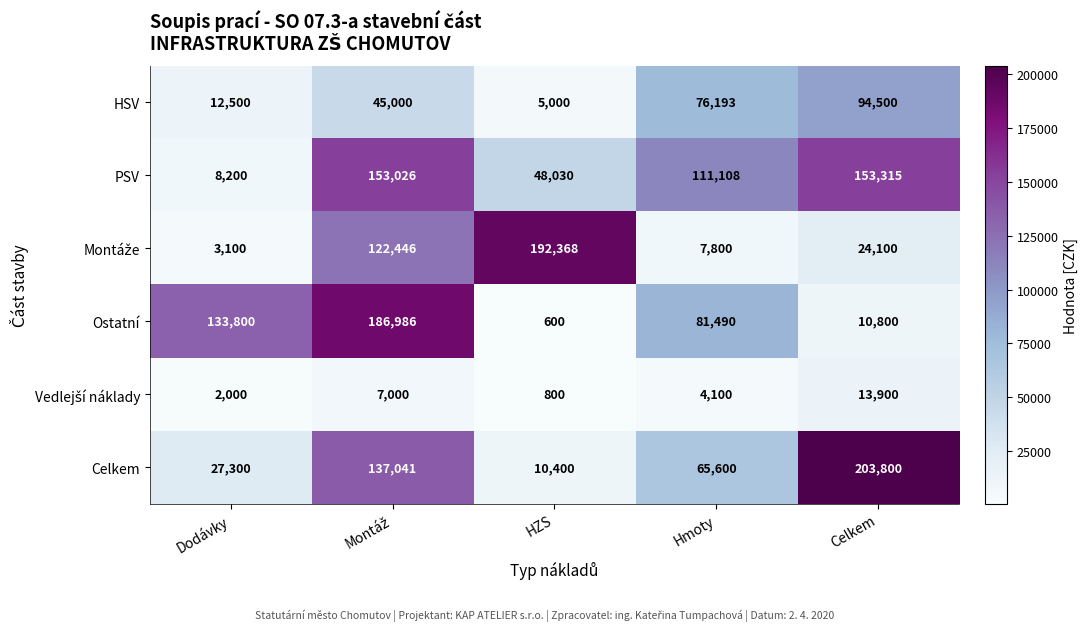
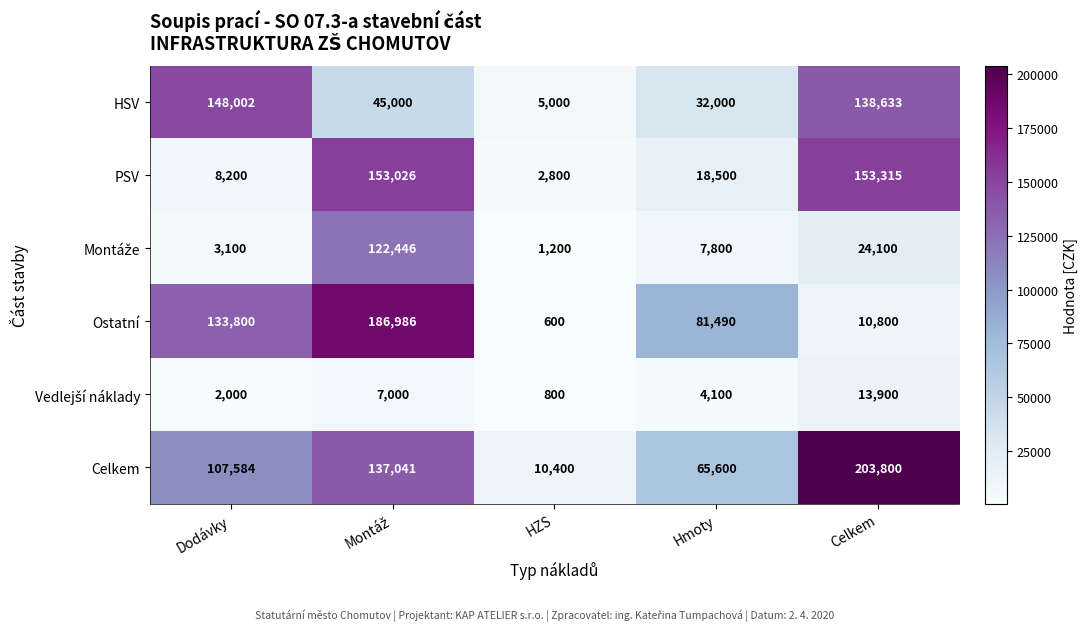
  {
    "HSV": {
-     "Dodávky": "12,500",
+     "Dodávky": "148,002",
      "Montáž": "45,000",
      "HZS": "5,000",
-     "Hmoty": "76,193",
-     "Celkem": "94,500"
+     "Hmoty": "32,000",
+     "Celkem": "138,633"
    },
    "PSV": {
      "Dodávky": "8,200",
      "Montáž": "153,026",
-     "HZS": "48,030",
-     "Hmoty": "111,108",
+     "HZS": "2,800",
+     "Hmoty": "18,500",
      "Celkem": "153,315"
    },
    "Montáže": {
      "Dodávky": "3,100",
      "Montáž": "122,446",
-     "HZS": "192,368",
+     "HZS": "1,200",
      "Hmoty": "7,800",
      "Celkem": "24,100"
    },
    "Ostatní": {
      "Dodávky": "133,800",
      "Montáž": "186,986",
      "HZS": "600",
      "Hmoty": "81,490",
      "Celkem": "10,800"
    },
    "Vedlejší náklady": {
      "Dodávky": "2,000",
      "Montáž": "7,000",
      "HZS": "800",
      "Hmoty": "4,100",
      "Celkem": "13,900"
    },
    "Celkem": {
-     "Dodávky": "27,300",
+     "Dodávky": "107,584",
      "Montáž": "137,041",
      "HZS": "10,400",
      "Hmoty": "65,600",
      "Celkem": "203,800"
    }
  }
